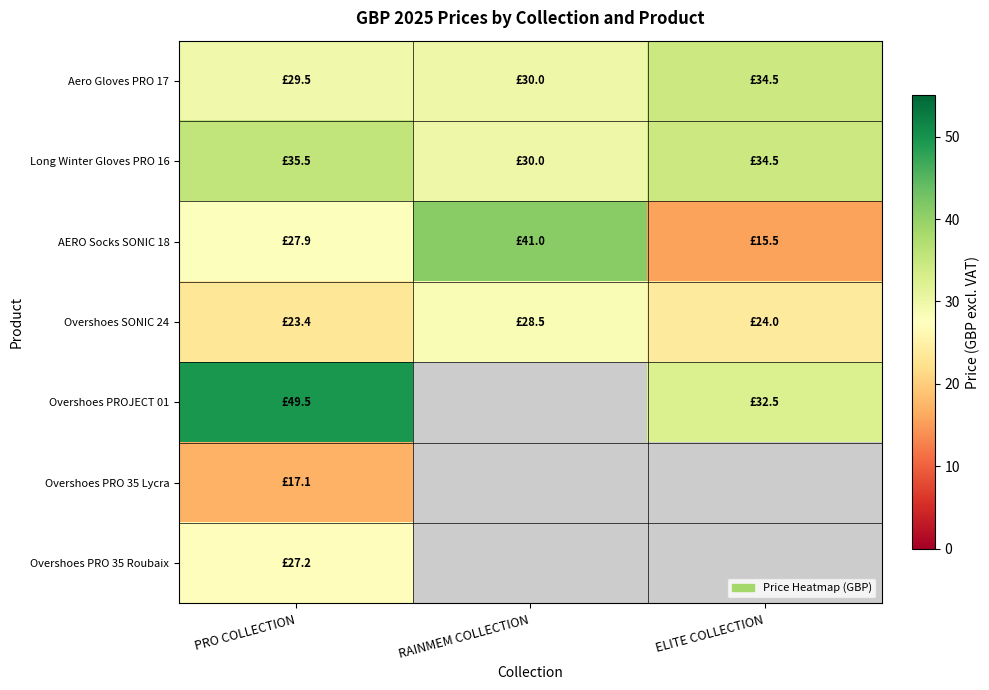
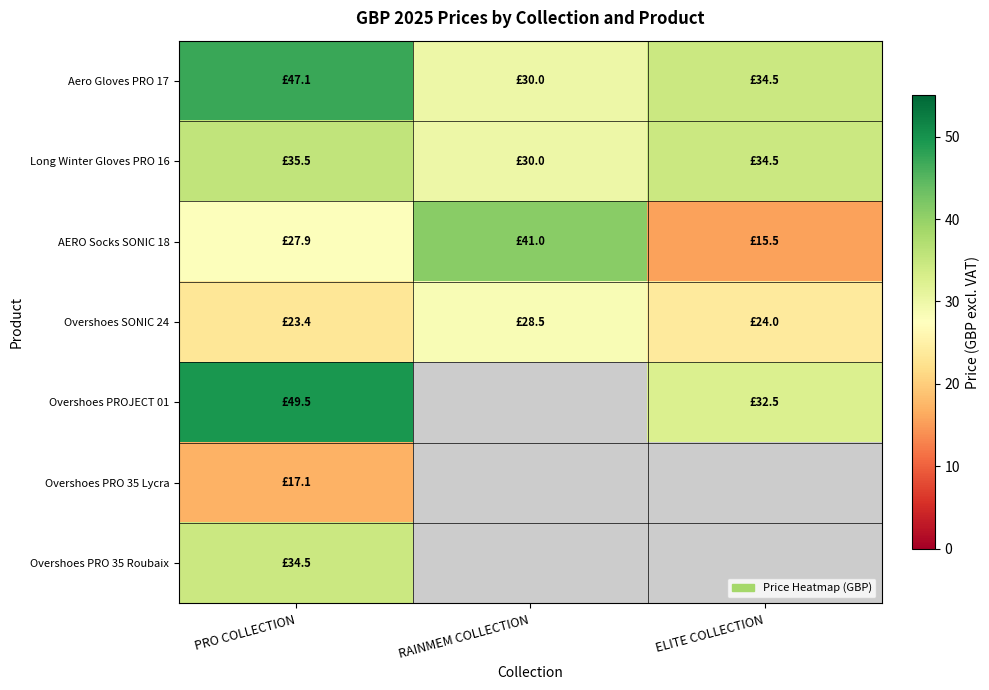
  {
    "Aero Gloves PRO 17": {
-     "PRO COLLECTION": "£29.5",
+     "PRO COLLECTION": "£47.1",
      "RAINMEM COLLECTION": "£30.0",
      "ELITE COLLECTION": "£34.5"
    },
    "Long Winter Gloves PRO 16": {
      "PRO COLLECTION": "£35.5",
      "RAINMEM COLLECTION": "£30.0",
      "ELITE COLLECTION": "£34.5"
    },
    "AERO Socks SONIC 18": {
      "PRO COLLECTION": "£27.9",
      "RAINMEM COLLECTION": "£41.0",
      "ELITE COLLECTION": "£15.5"
    },
    "Overshoes SONIC 24": {
      "PRO COLLECTION": "£23.4",
      "RAINMEM COLLECTION": "£28.5",
      "ELITE COLLECTION": "£24.0"
    },
    "Overshoes PROJECT 01": {
      "PRO COLLECTION": "£49.5",
      "ELITE COLLECTION": "£32.5"
    },
    "Overshoes PRO 35 Lycra": {
      "PRO COLLECTION": "£17.1"
    },
    "Overshoes PRO 35 Roubaix": {
-     "PRO COLLECTION": "£27.2"
+     "PRO COLLECTION": "£34.5"
    }
  }
